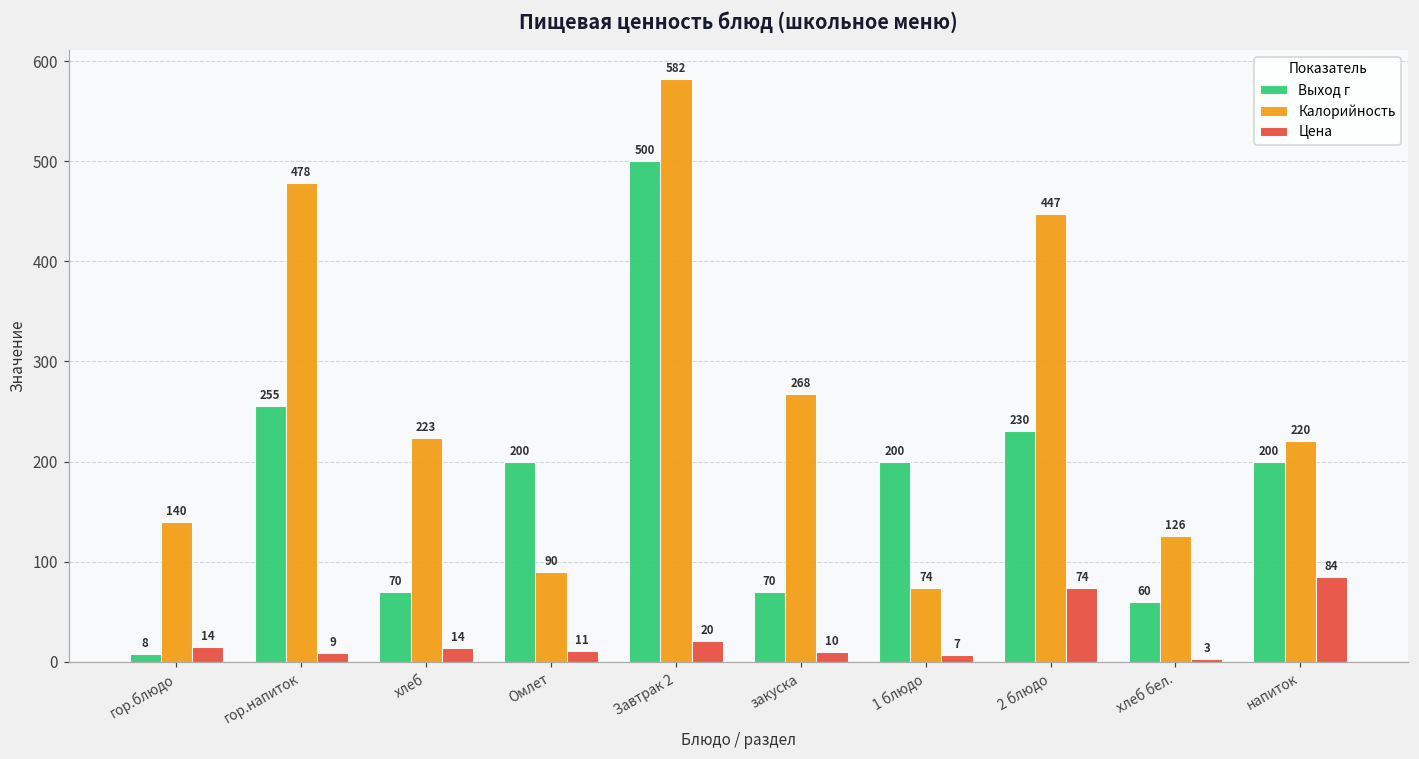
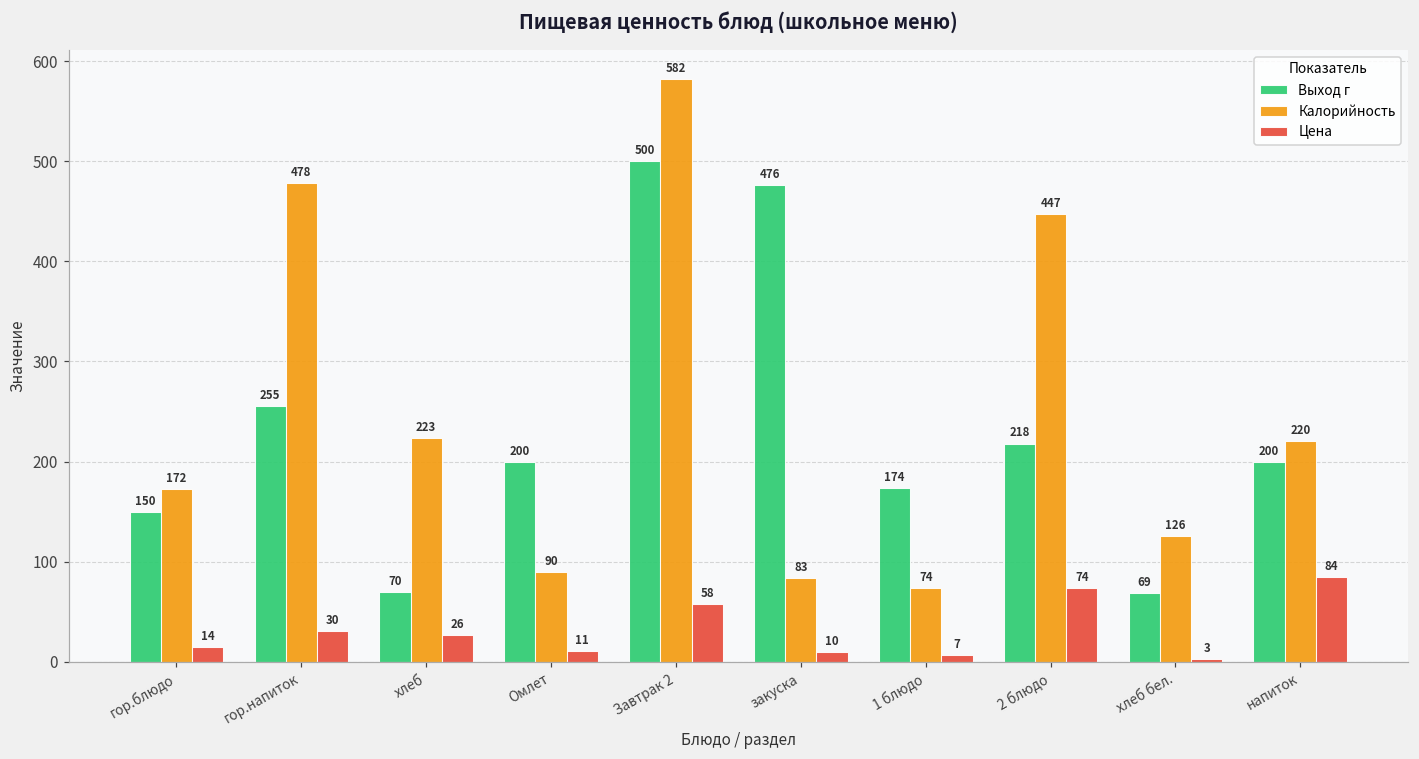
  {
    "Выход г": {
-     "гор.блюдо": 8,
+     "гор.блюдо": 150,
      "гор.напиток": 255,
      "хлеб": 70,
      "Омлет": 200,
      "Завтрак 2": 500,
-     "закуска": 70,
-     "1 блюдо": 200,
-     "2 блюдо": 230,
-     "хлеб бел.": 60,
+     "закуска": 476,
+     "1 блюдо": 174,
+     "2 блюдо": 218,
+     "хлеб бел.": 69,
      "напиток": 200
    },
    "Калорийность": {
-     "гор.блюдо": 140,
+     "гор.блюдо": 172,
      "гор.напиток": 478,
      "хлеб": 223,
      "Омлет": 90,
      "Завтрак 2": 582,
-     "закуска": 268,
+     "закуска": 83,
      "1 блюдо": 74,
      "2 блюдо": 447,
      "хлеб бел.": 126,
      "напиток": 220
    },
    "Цена": {
      "гор.блюдо": 14,
-     "гор.напиток": 9,
-     "хлеб": 14,
+     "гор.напиток": 30,
+     "хлеб": 26,
      "Омлет": 11,
-     "Завтрак 2": 20,
+     "Завтрак 2": 58,
      "закуска": 10,
      "1 блюдо": 7,
      "2 блюдо": 74,
      "хлеб бел.": 3,
      "напиток": 84
    }
  }
